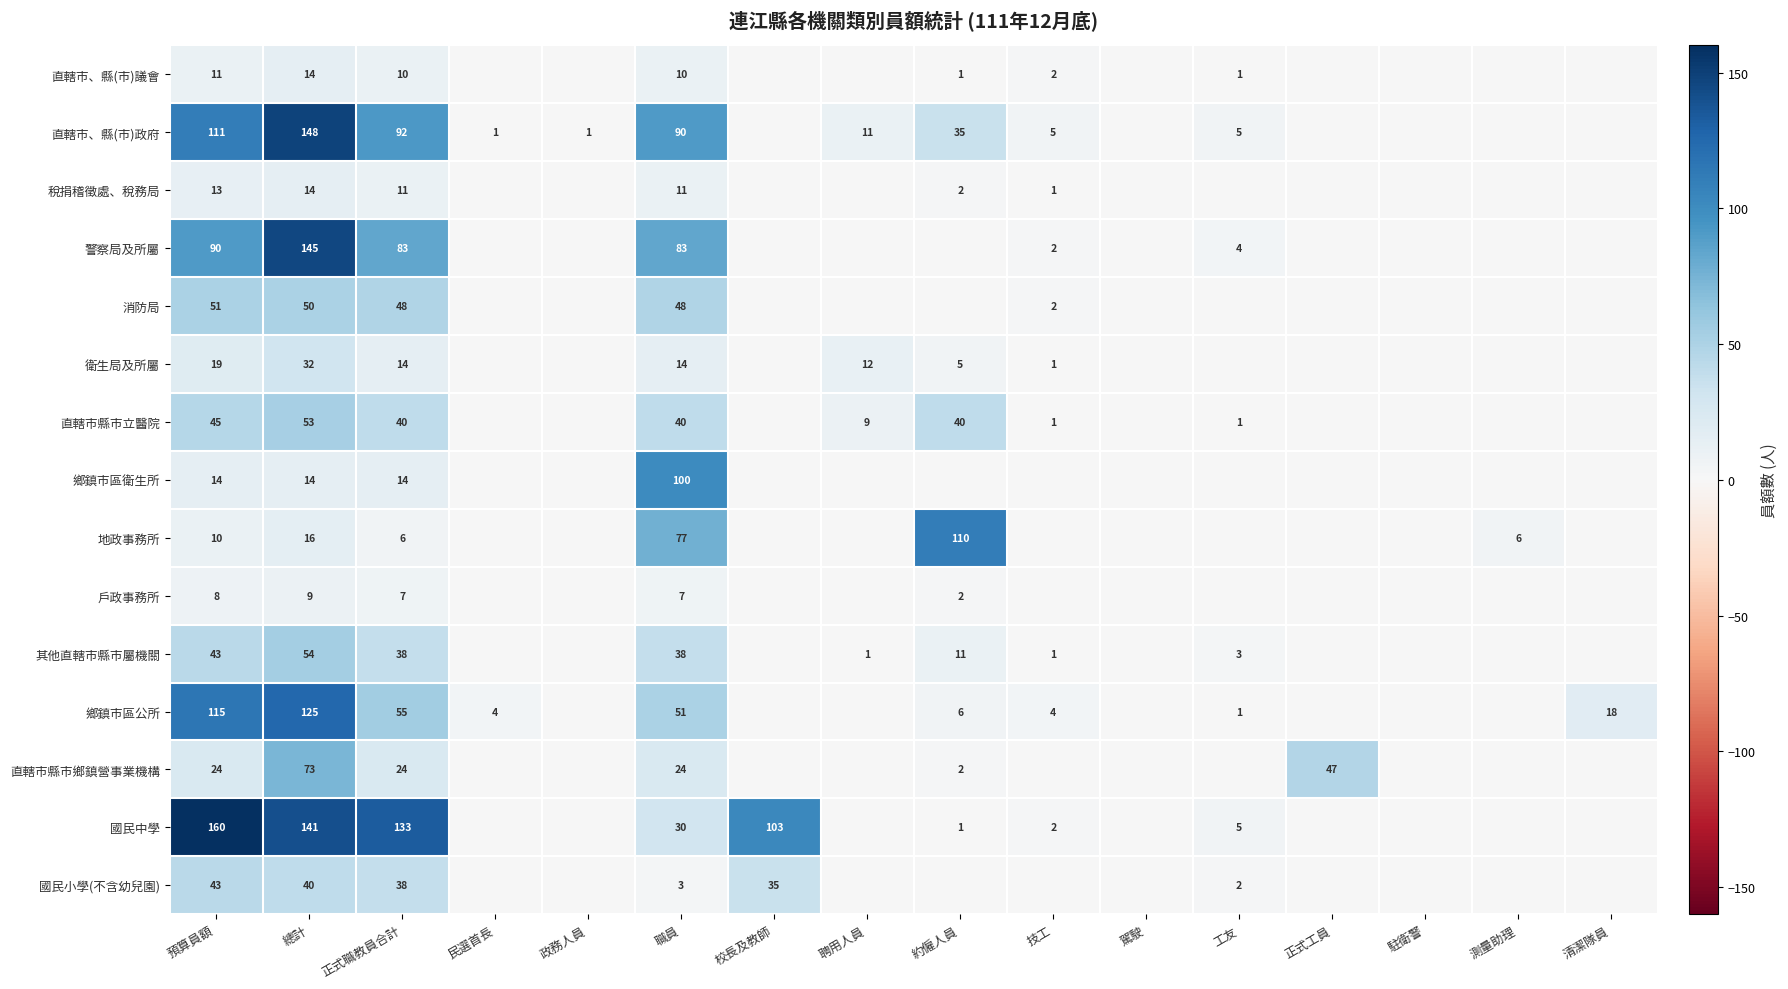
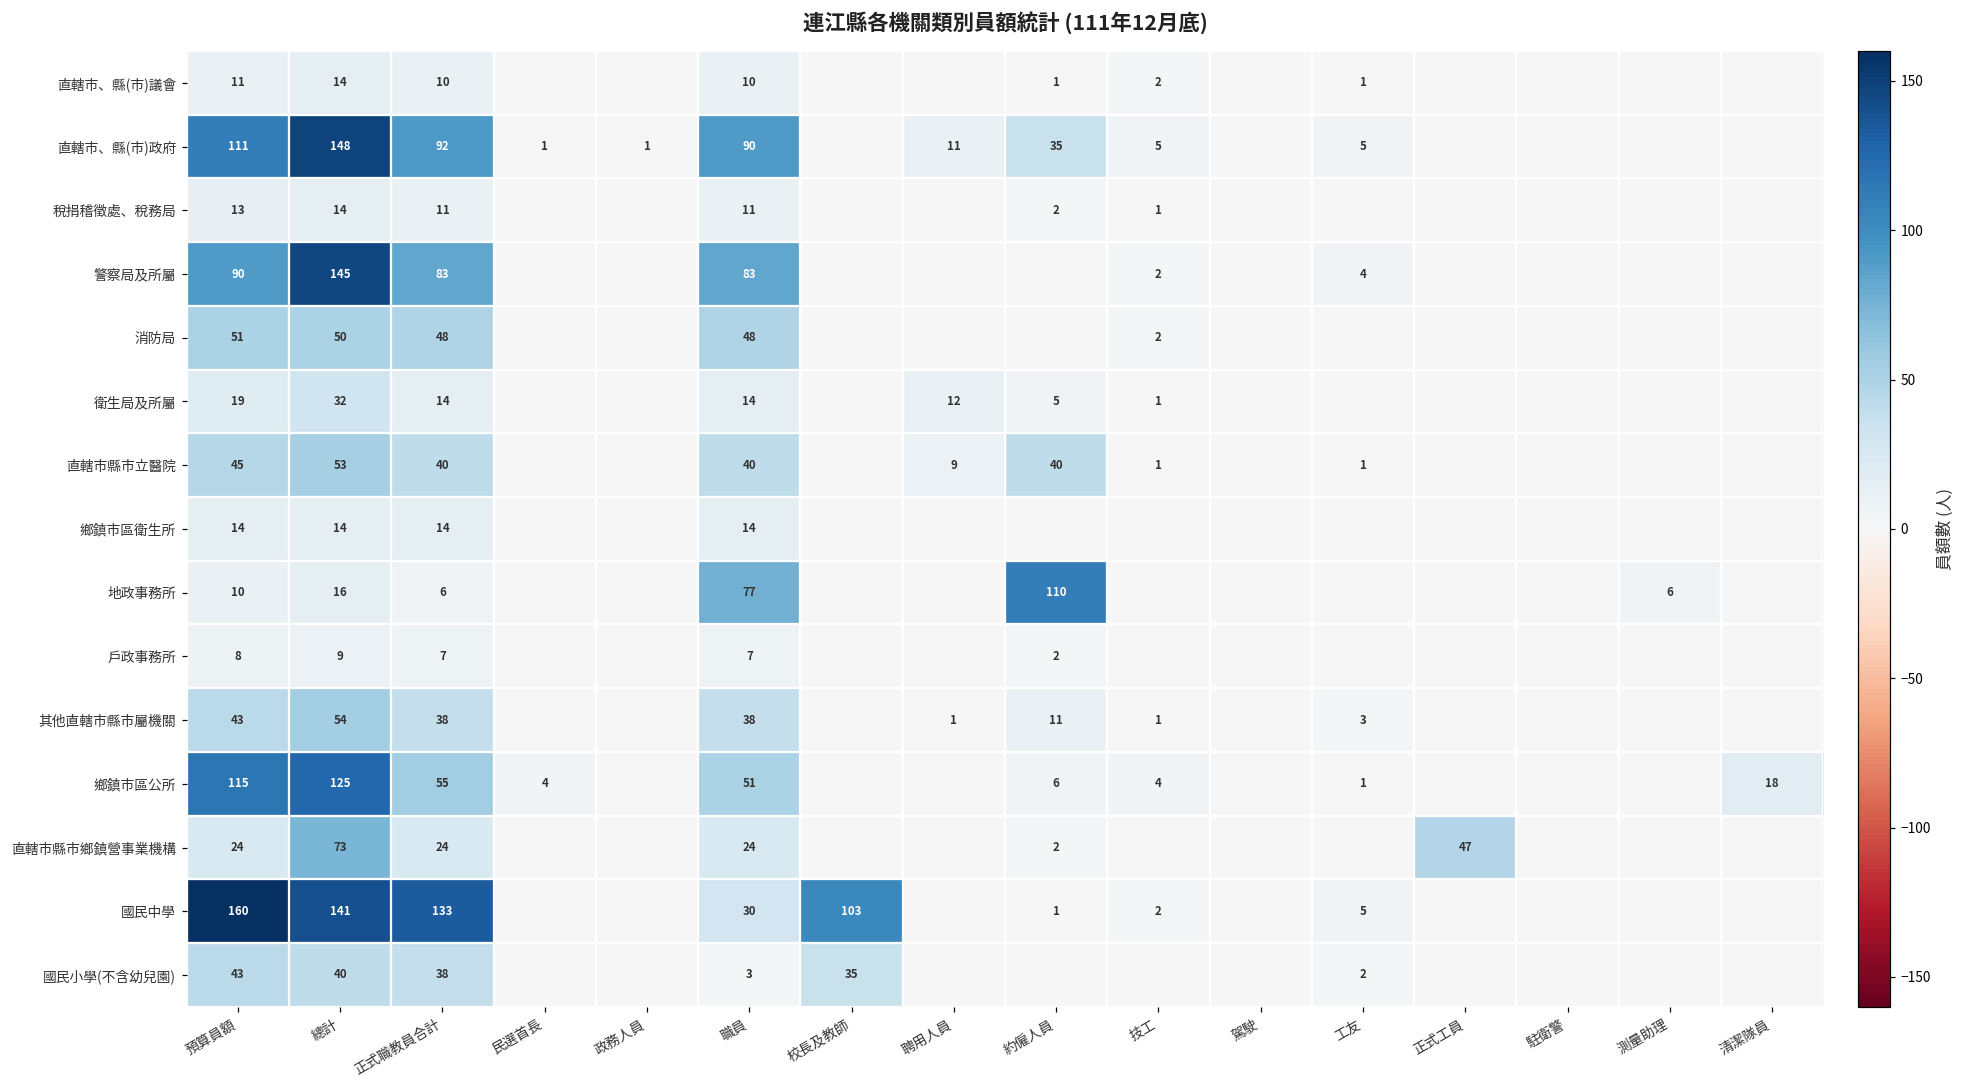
  {
    "直轄市、縣(市)議會": {
      "預算員額": 11,
      "總計": 14,
      "正式職教員合計": 10,
      "職員": 10,
      "約僱人員": 1,
      "技工": 2,
      "工友": 1
    },
    "直轄市、縣(市)政府": {
      "預算員額": 111,
      "總計": 148,
      "正式職教員合計": 92,
      "民選首長": 1,
      "政務人員": 1,
      "職員": 90,
      "聘用人員": 11,
      "約僱人員": 35,
      "技工": 5,
      "工友": 5
    },
    "稅捐稽徵處、稅務局": {
      "預算員額": 13,
      "總計": 14,
      "正式職教員合計": 11,
      "職員": 11,
      "約僱人員": 2,
      "技工": 1
    },
    "警察局及所屬": {
      "預算員額": 90,
      "總計": 145,
      "正式職教員合計": 83,
      "職員": 83,
      "技工": 2,
      "工友": 4
    },
    "消防局": {
      "預算員額": 51,
      "總計": 50,
      "正式職教員合計": 48,
      "職員": 48,
      "技工": 2
    },
    "衛生局及所屬": {
      "預算員額": 19,
      "總計": 32,
      "正式職教員合計": 14,
      "職員": 14,
      "聘用人員": 12,
      "約僱人員": 5,
      "技工": 1
    },
    "直轄市縣市立醫院": {
      "預算員額": 45,
      "總計": 53,
      "正式職教員合計": 40,
      "職員": 40,
      "聘用人員": 9,
      "約僱人員": 40,
      "技工": 1,
      "工友": 1
    },
    "鄉鎮市區衛生所": {
      "預算員額": 14,
      "總計": 14,
      "正式職教員合計": 14,
-     "職員": 100
+     "職員": 14
    },
    "地政事務所": {
      "預算員額": 10,
      "總計": 16,
      "正式職教員合計": 6,
      "職員": 77,
      "約僱人員": 110,
      "測量助理": 6
    },
    "戶政事務所": {
      "預算員額": 8,
      "總計": 9,
      "正式職教員合計": 7,
      "職員": 7,
      "約僱人員": 2
    },
    "其他直轄市縣市屬機關": {
      "預算員額": 43,
      "總計": 54,
      "正式職教員合計": 38,
      "職員": 38,
      "聘用人員": 1,
      "約僱人員": 11,
      "技工": 1,
      "工友": 3
    },
    "鄉鎮市區公所": {
      "預算員額": 115,
      "總計": 125,
      "正式職教員合計": 55,
      "民選首長": 4,
      "職員": 51,
      "約僱人員": 6,
      "技工": 4,
      "工友": 1,
      "清潔隊員": 18
    },
    "直轄市縣市鄉鎮營事業機構": {
      "預算員額": 24,
      "總計": 73,
      "正式職教員合計": 24,
      "職員": 24,
      "約僱人員": 2,
      "正式工員": 47
    },
    "國民中學": {
      "預算員額": 160,
      "總計": 141,
      "正式職教員合計": 133,
      "職員": 30,
      "校長及教師": 103,
      "約僱人員": 1,
      "技工": 2,
      "工友": 5
    },
    "國民小學(不含幼兒園)": {
      "預算員額": 43,
      "總計": 40,
      "正式職教員合計": 38,
      "職員": 3,
      "校長及教師": 35,
      "工友": 2
    }
  }
